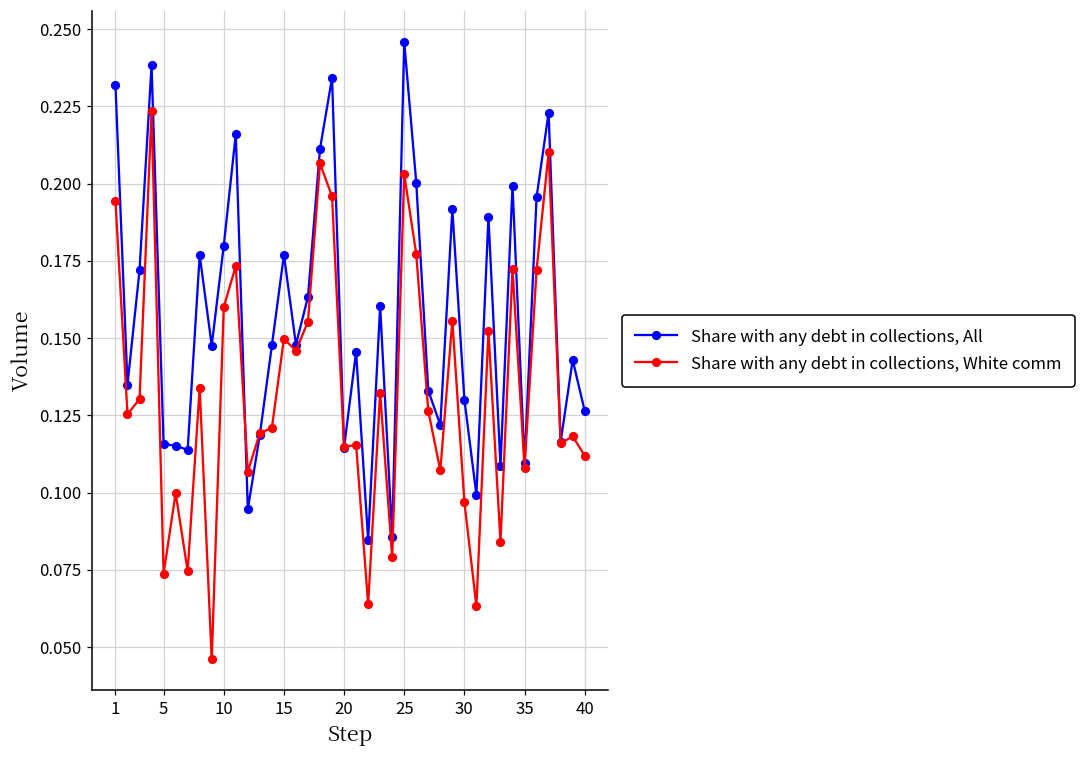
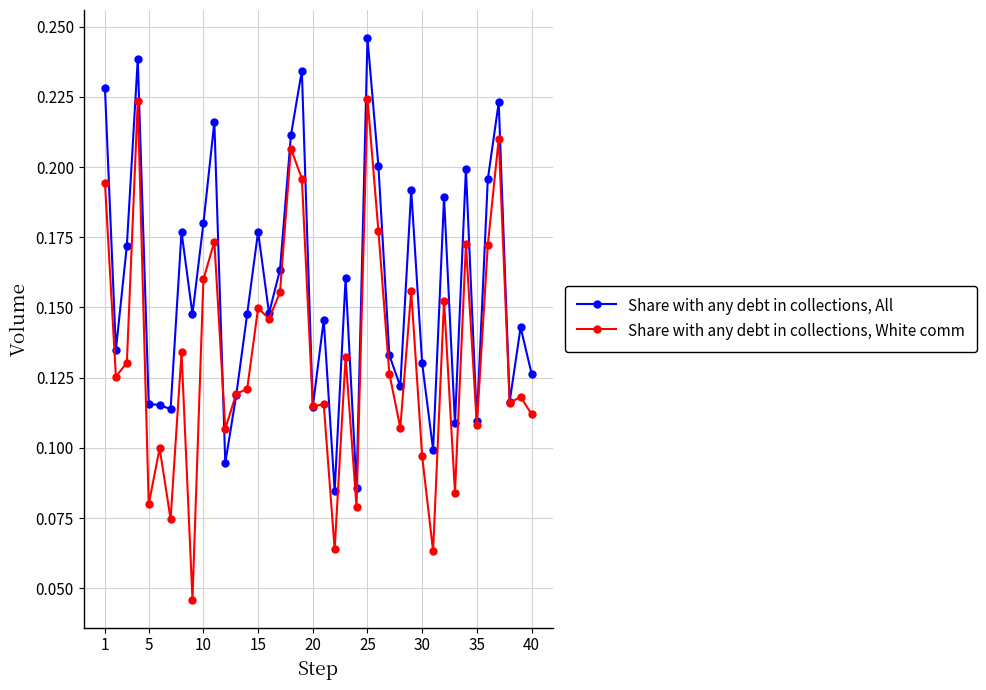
  {
    "Share with any debt in collections, All": {
-     "1": 0.232,
+     "1": 0.228,
      "5": 0.116,
      "10": 0.180,
      "15": 0.177,
      "25": 0.246,
      "30": 0.130,
      "35": 0.110,
      "40": 0.126
    },
    "Share with any debt in collections, White comm": {
      "1": 0.194,
-     "5": 0.074,
+     "5": 0.080,
      "10": 0.160,
      "15": 0.150,
-     "25": 0.203,
+     "25": 0.224,
      "30": 0.097,
      "35": 0.108,
      "40": 0.112
    }
  }
